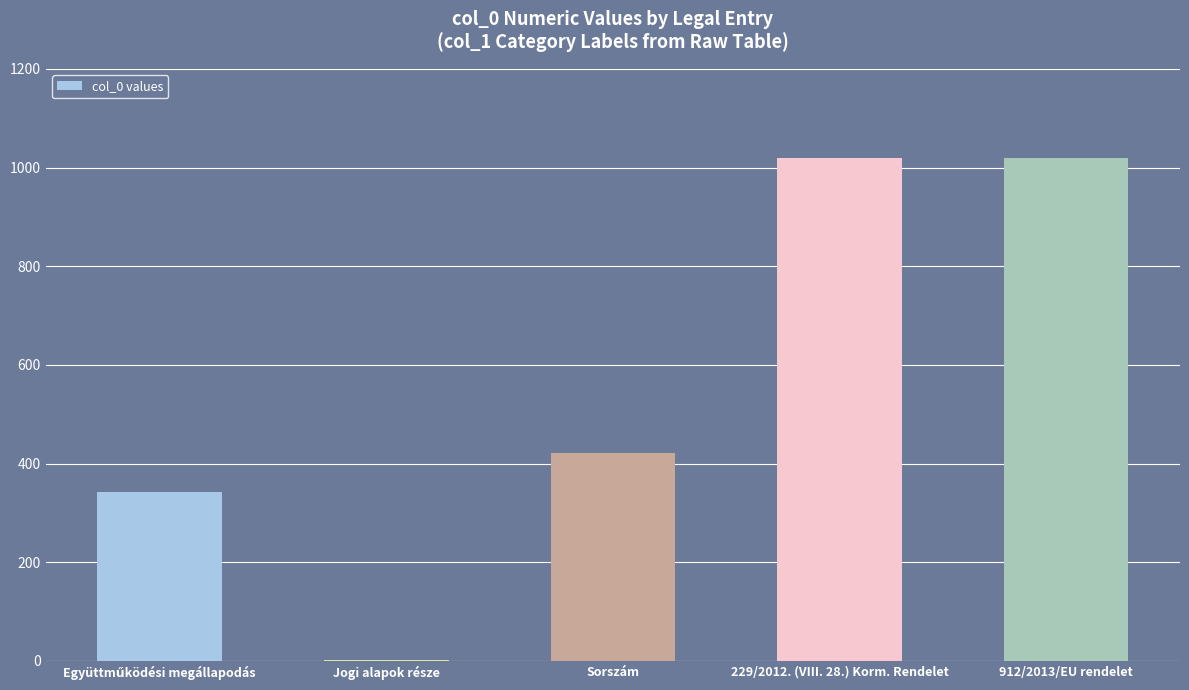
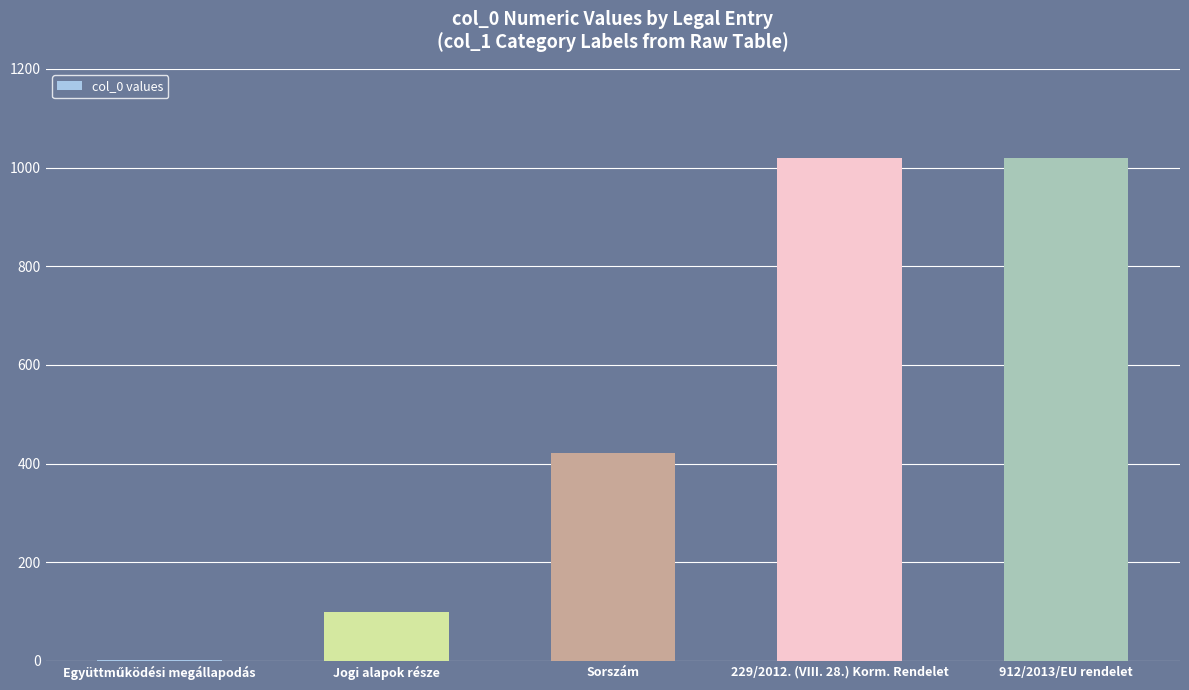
  {
-   "Együttműködési megállapodás": 340,
-   "Jogi alapok része": 0,
+   "Együttműködési megállapodás": 0,
+   "Jogi alapok része": 100,
    "Sorszám": 420,
    "229/2012. (VIII. 28.) Korm. Rendelet": 1020,
    "912/2013/EU rendelet": 1020
  }
